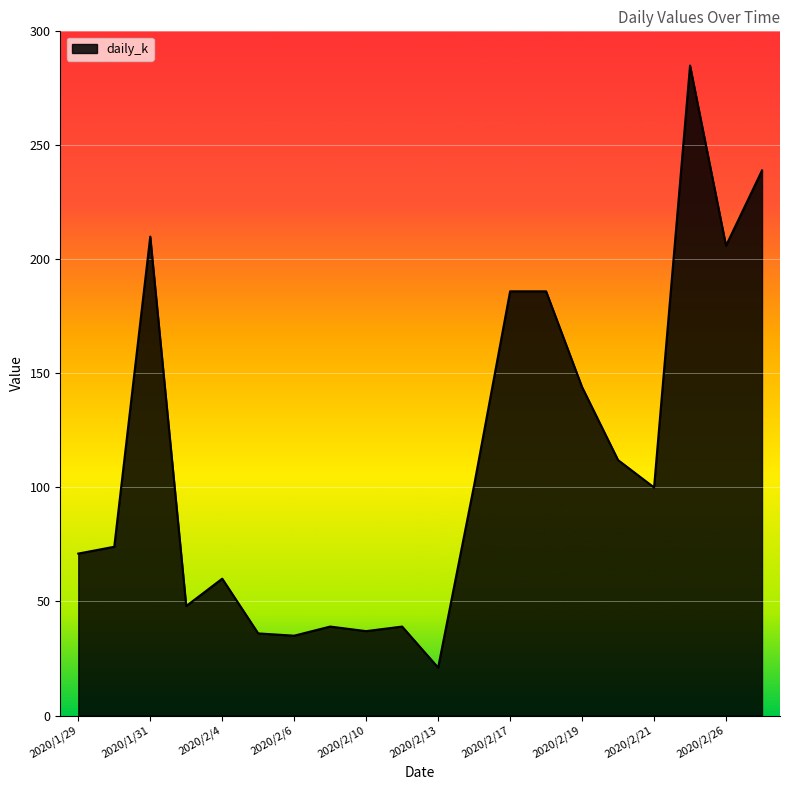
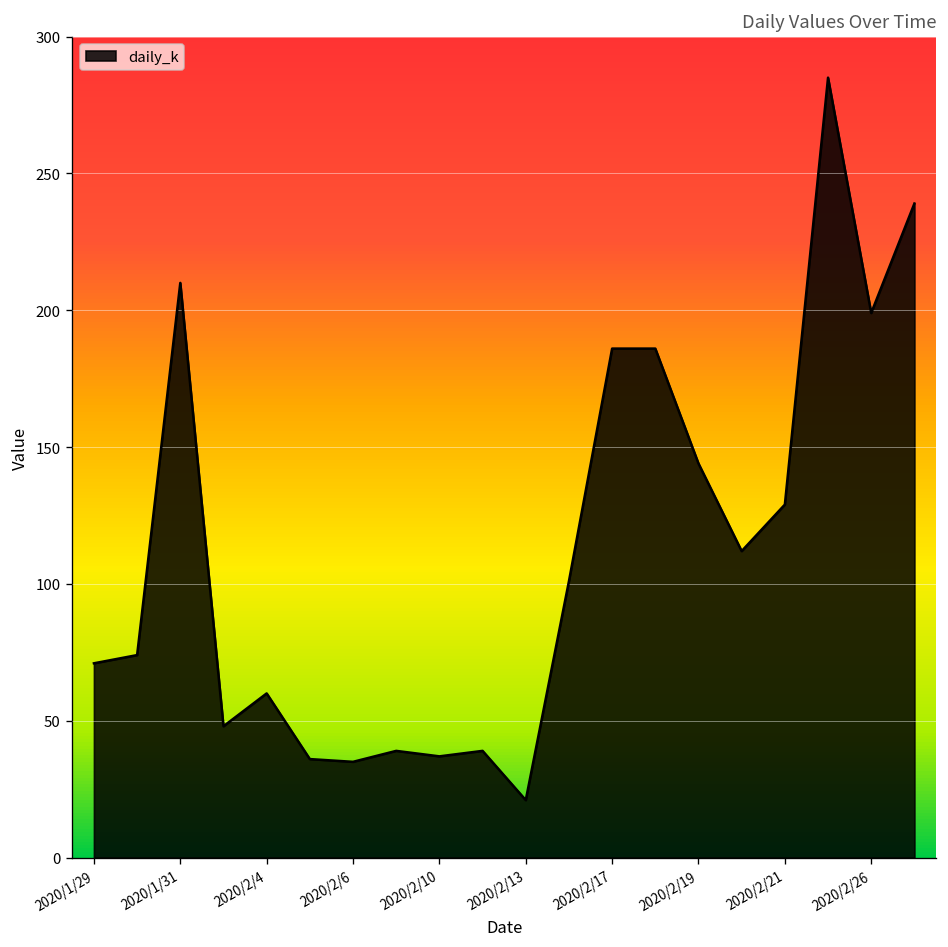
  {
    "2020/1/29": 71,
    "2020/1/31": 210,
    "2020/2/4": 60,
    "2020/2/6": 35,
    "2020/2/10": 37,
    "2020/2/13": 21,
    "2020/2/17": 186,
    "2020/2/19": 144,
-   "2020/2/21": 100,
-   "2020/2/26": 206
+   "2020/2/21": 129,
+   "2020/2/26": 199
  }
